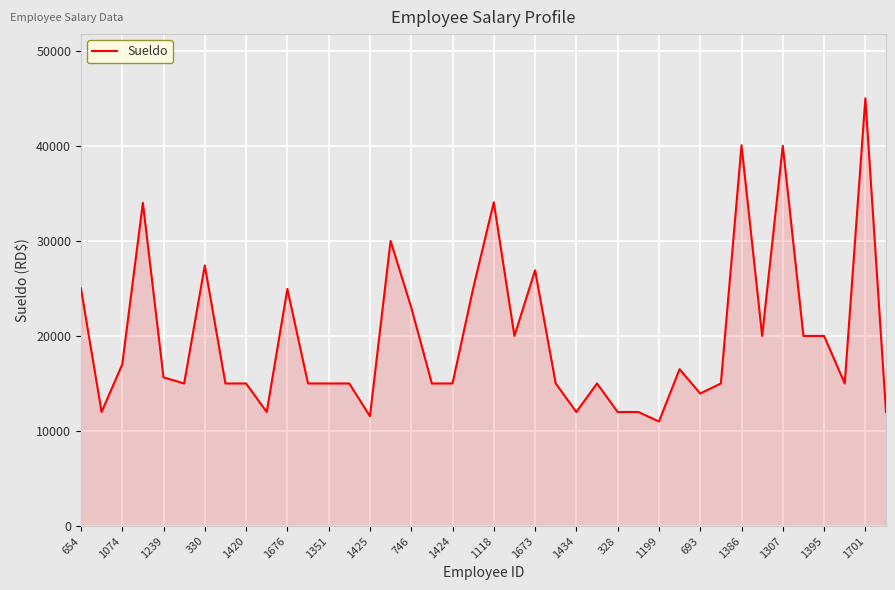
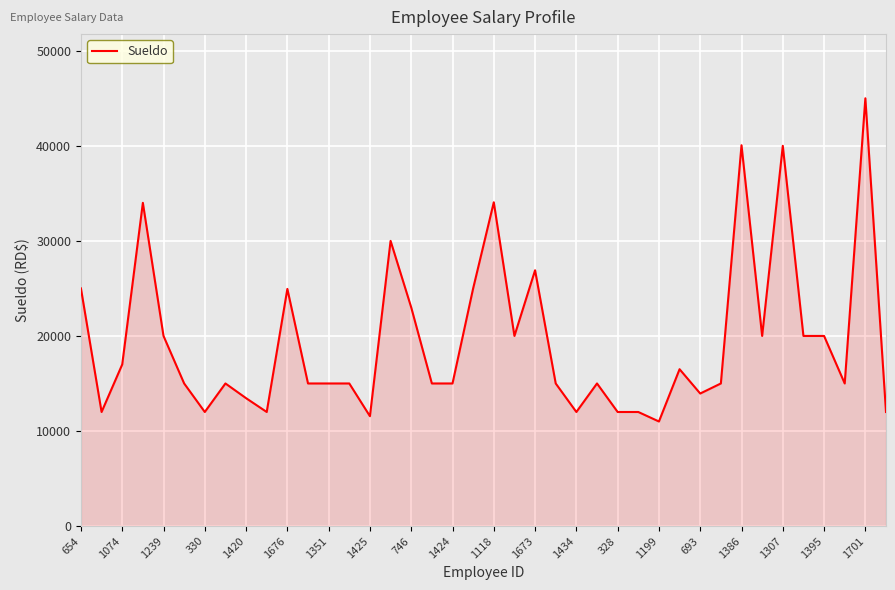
  {
    "654": 25000,
    "1074": 17000,
-   "1239": 16000,
-   "330": 27000,
-   "1420": 15000,
+   "1239": 20000,
+   "330": 12000,
+   "1420": 13000,
    "1676": 25000,
    "1351": 15000,
    "1425": 12000,
    "746": 23000,
    "1424": 15000,
    "1118": 34000,
    "1673": 27000,
    "1434": 12000,
    "328": 12000,
    "1199": 11000,
    "693": 14000,
    "1386": 40000,
    "1307": 40000,
    "1395": 20000,
    "1701": 45000
  }
